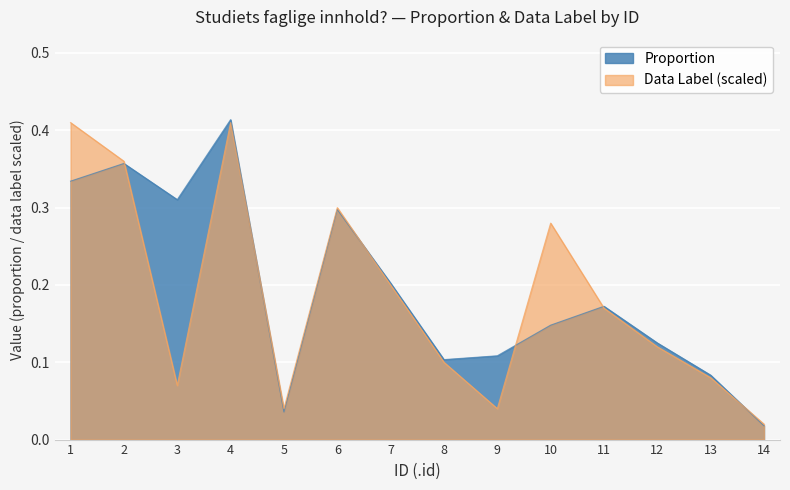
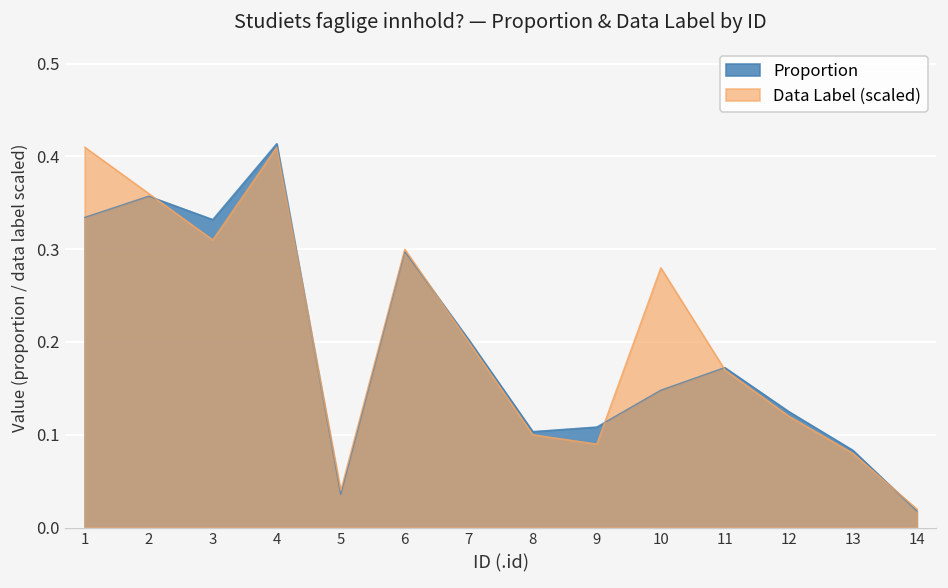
  {
    "Proportion": {
      "1": 0.33,
-     "3": 0.31,
+     "3": 0.33,
      "4": 0.41,
      "5": 0.04,
      "8": 0.10,
      "9": 0.11,
      "10": 0.15,
      "12": 0.13
    },
    "Data Label (scaled)": {
      "1": 0.41,
-     "3": 0.07,
+     "3": 0.31,
      "4": 0.41,
      "5": 0.04,
      "8": 0.10,
-     "9": 0.04,
+     "9": 0.09,
      "10": 0.28,
      "12": 0.12
    }
  }
